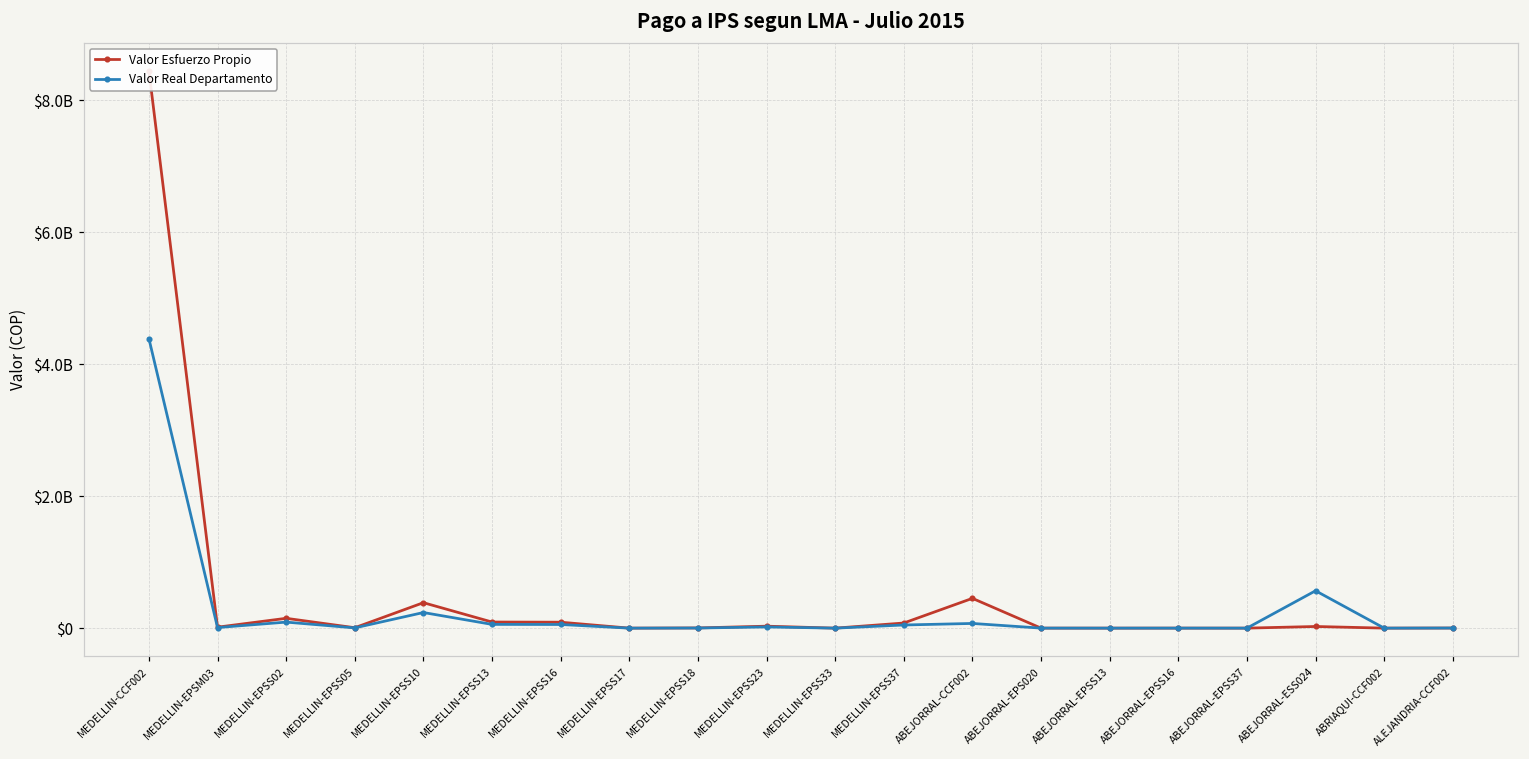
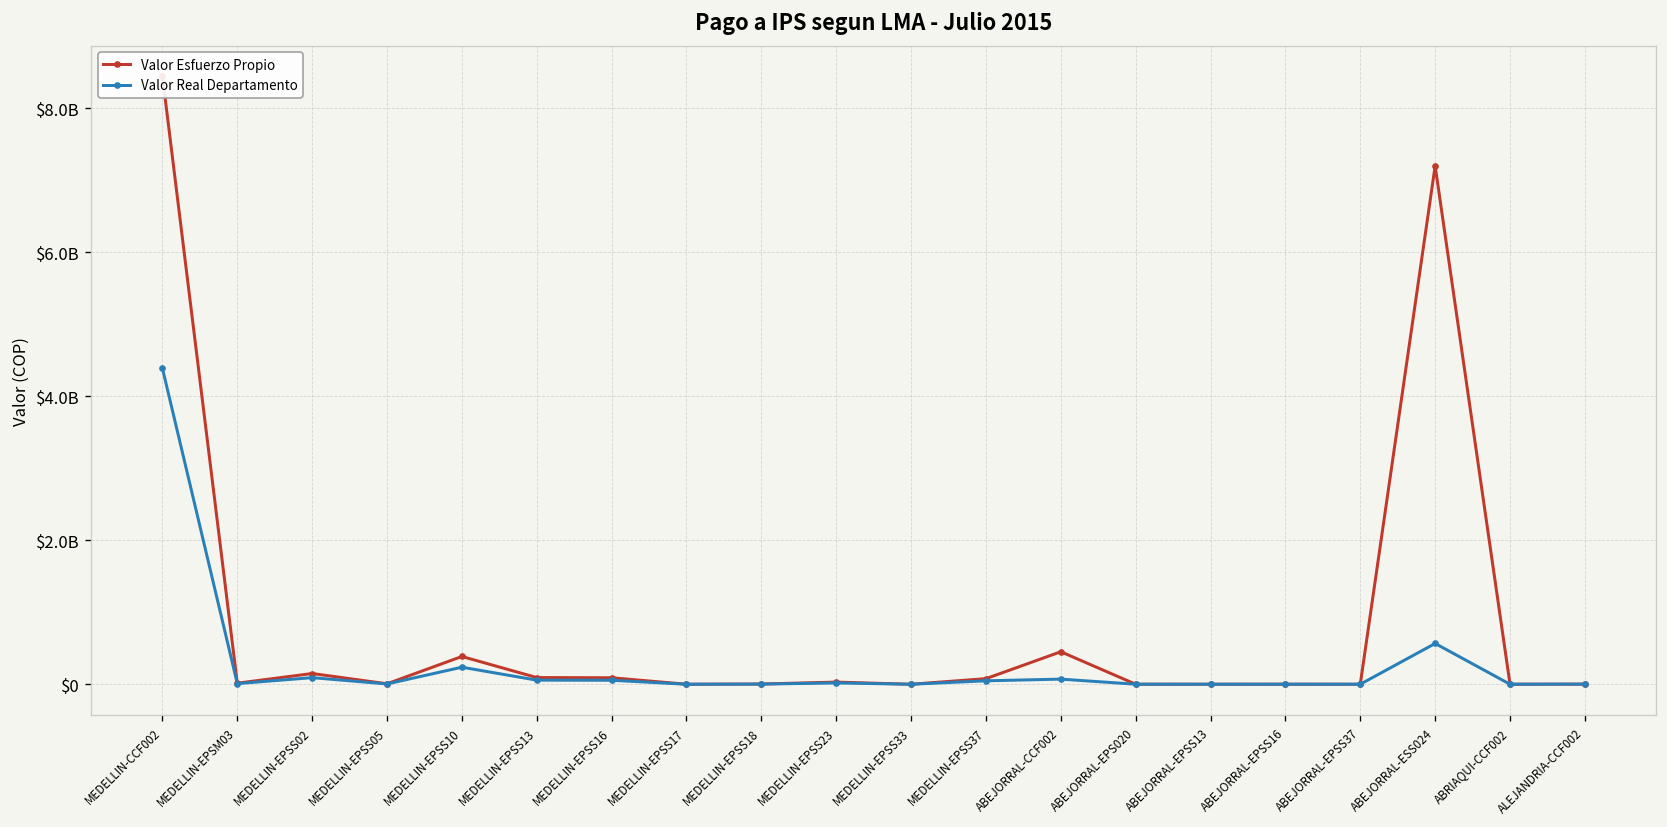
  {
    "Valor Esfuerzo Propio": {
      "MEDELLIN-EPSS02": "$100000000",
      "MEDELLIN-EPSS10": "$400000000",
      "ABEJORRAL-CCF002": "$500000000",
-     "ABEJORRAL-ESS024": "$0"
+     "ABEJORRAL-ESS024": "$7200000000"
    },
    "Valor Real Departamento": {
      "MEDELLIN-CCF002": "$4400000000",
      "MEDELLIN-EPSS02": "$100000000",
      "MEDELLIN-EPSS10": "$200000000",
      "ABEJORRAL-CCF002": "$100000000",
      "ABEJORRAL-ESS024": "$600000000"
    }
  }
